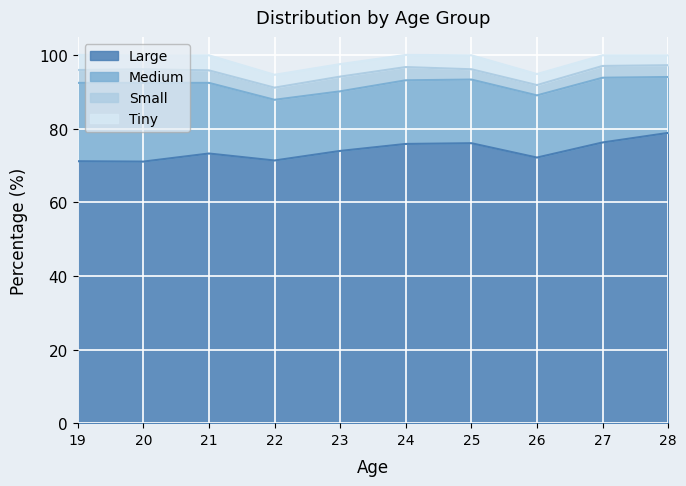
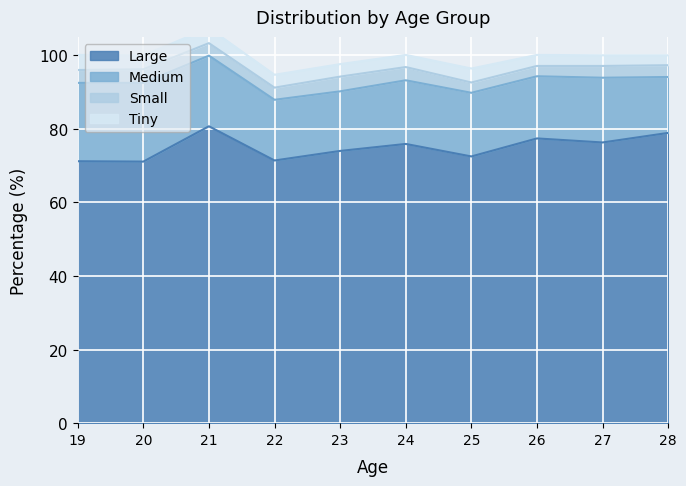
  {
    "Large": {
      "19": 71,
      "20": 71,
-     "21": 73,
+     "21": 81,
      "22": 71,
      "23": 74,
      "24": 76,
-     "25": 76,
-     "26": 72,
+     "25": 73,
+     "26": 77,
      "27": 76,
      "28": 79
    },
    "Medium": {
      "19": 21,
      "21": 19,
      "22": 17,
      "23": 16,
      "24": 17,
      "25": 17,
      "26": 17,
      "27": 18,
      "28": 15
    }
  }
